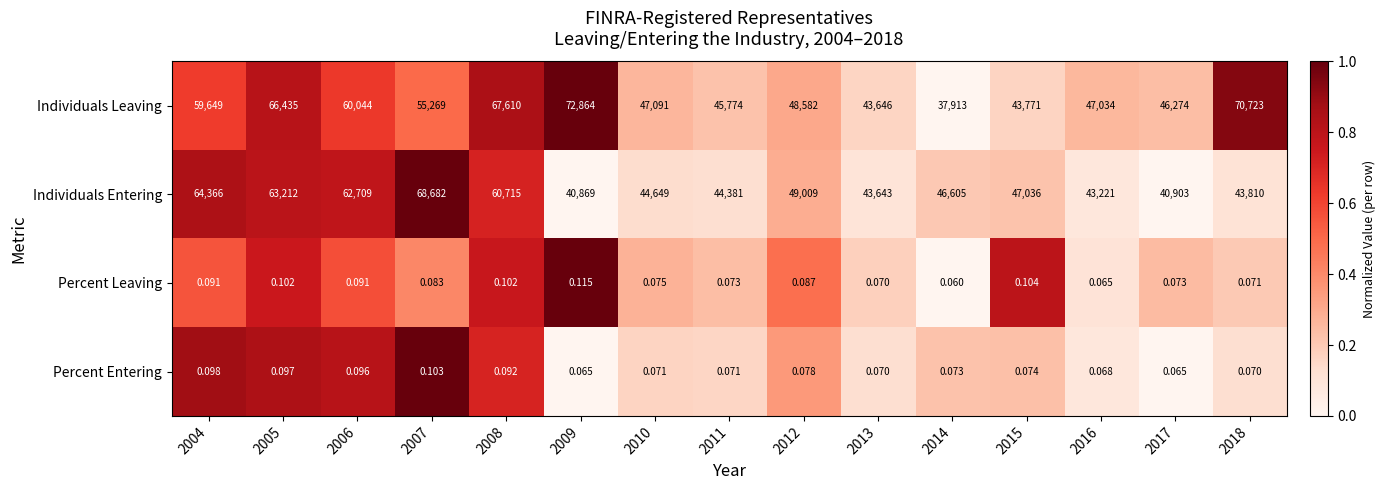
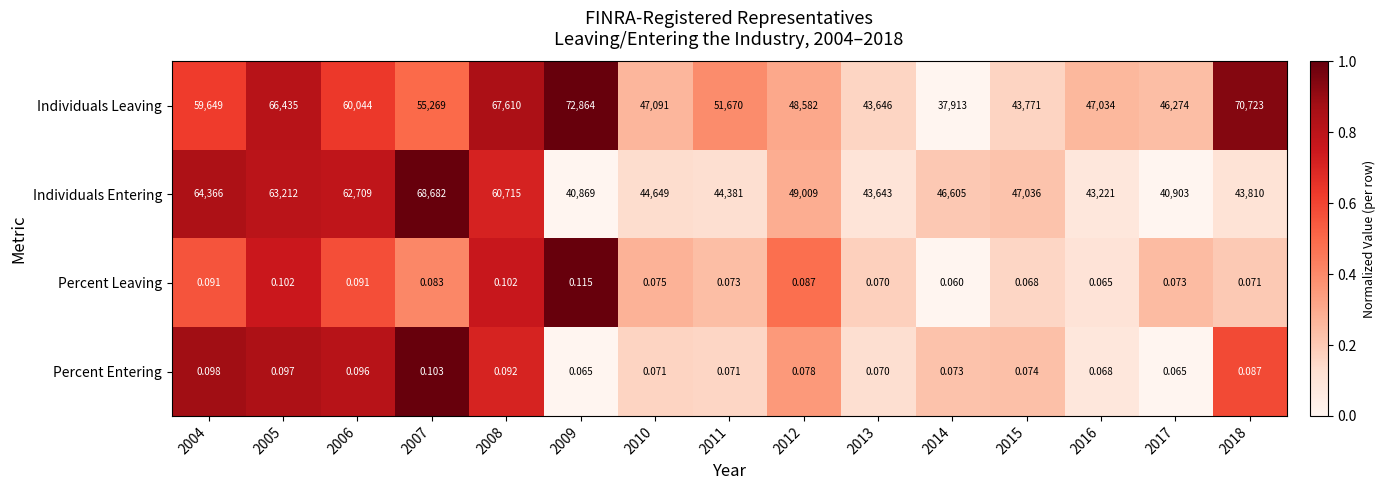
  {
    "Individuals Leaving": {
      "2004": "59,649",
      "2005": "66,435",
      "2006": "60,044",
      "2007": "55,269",
      "2008": "67,610",
      "2009": "72,864",
      "2010": "47,091",
-     "2011": "45,774",
+     "2011": "51,670",
      "2012": "48,582",
      "2013": "43,646",
      "2014": "37,913",
      "2015": "43,771",
      "2016": "47,034",
      "2017": "46,274",
      "2018": "70,723"
    },
    "Individuals Entering": {
      "2004": "64,366",
      "2005": "63,212",
      "2006": "62,709",
      "2007": "68,682",
      "2008": "60,715",
      "2009": "40,869",
      "2010": "44,649",
      "2011": "44,381",
      "2012": "49,009",
      "2013": "43,643",
      "2014": "46,605",
      "2015": "47,036",
      "2016": "43,221",
      "2017": "40,903",
      "2018": "43,810"
    },
    "Percent Leaving": {
      "2004": "0.091",
      "2005": "0.102",
      "2006": "0.091",
      "2007": "0.083",
      "2008": "0.102",
      "2009": "0.115",
      "2010": "0.075",
      "2011": "0.073",
      "2012": "0.087",
      "2013": "0.070",
      "2014": "0.060",
-     "2015": "0.104",
+     "2015": "0.068",
      "2016": "0.065",
      "2017": "0.073",
      "2018": "0.071"
    },
    "Percent Entering": {
      "2004": "0.098",
      "2005": "0.097",
      "2006": "0.096",
      "2007": "0.103",
      "2008": "0.092",
      "2009": "0.065",
      "2010": "0.071",
      "2011": "0.071",
      "2012": "0.078",
      "2013": "0.070",
      "2014": "0.073",
      "2015": "0.074",
      "2016": "0.068",
      "2017": "0.065",
-     "2018": "0.070"
+     "2018": "0.087"
    }
  }
